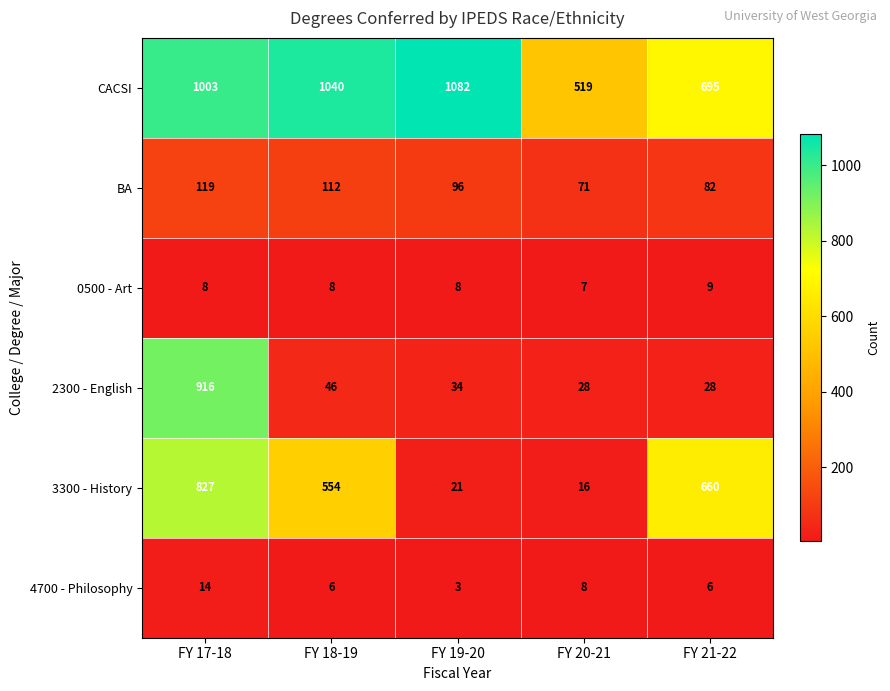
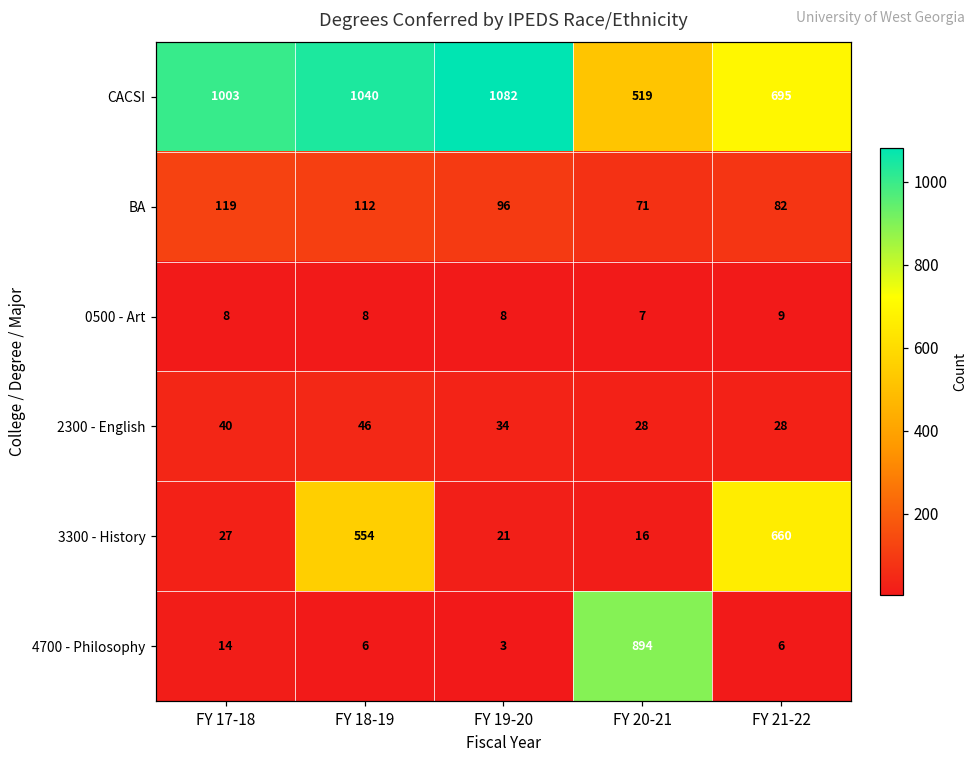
  {
    "CACSI": {
      "FY 17-18": 1003,
      "FY 18-19": 1040,
      "FY 19-20": 1082,
      "FY 20-21": 519,
      "FY 21-22": 695
    },
    "BA": {
      "FY 17-18": 119,
      "FY 18-19": 112,
      "FY 19-20": 96,
      "FY 20-21": 71,
      "FY 21-22": 82
    },
    "0500 - Art": {
      "FY 17-18": 8,
      "FY 18-19": 8,
      "FY 19-20": 8,
      "FY 20-21": 7,
      "FY 21-22": 9
    },
    "2300 - English": {
-     "FY 17-18": 916,
+     "FY 17-18": 40,
      "FY 18-19": 46,
      "FY 19-20": 34,
      "FY 20-21": 28,
      "FY 21-22": 28
    },
    "3300 - History": {
-     "FY 17-18": 827,
+     "FY 17-18": 27,
      "FY 18-19": 554,
      "FY 19-20": 21,
      "FY 20-21": 16,
      "FY 21-22": 660
    },
    "4700 - Philosophy": {
      "FY 17-18": 14,
      "FY 18-19": 6,
      "FY 19-20": 3,
-     "FY 20-21": 8,
+     "FY 20-21": 894,
      "FY 21-22": 6
    }
  }
